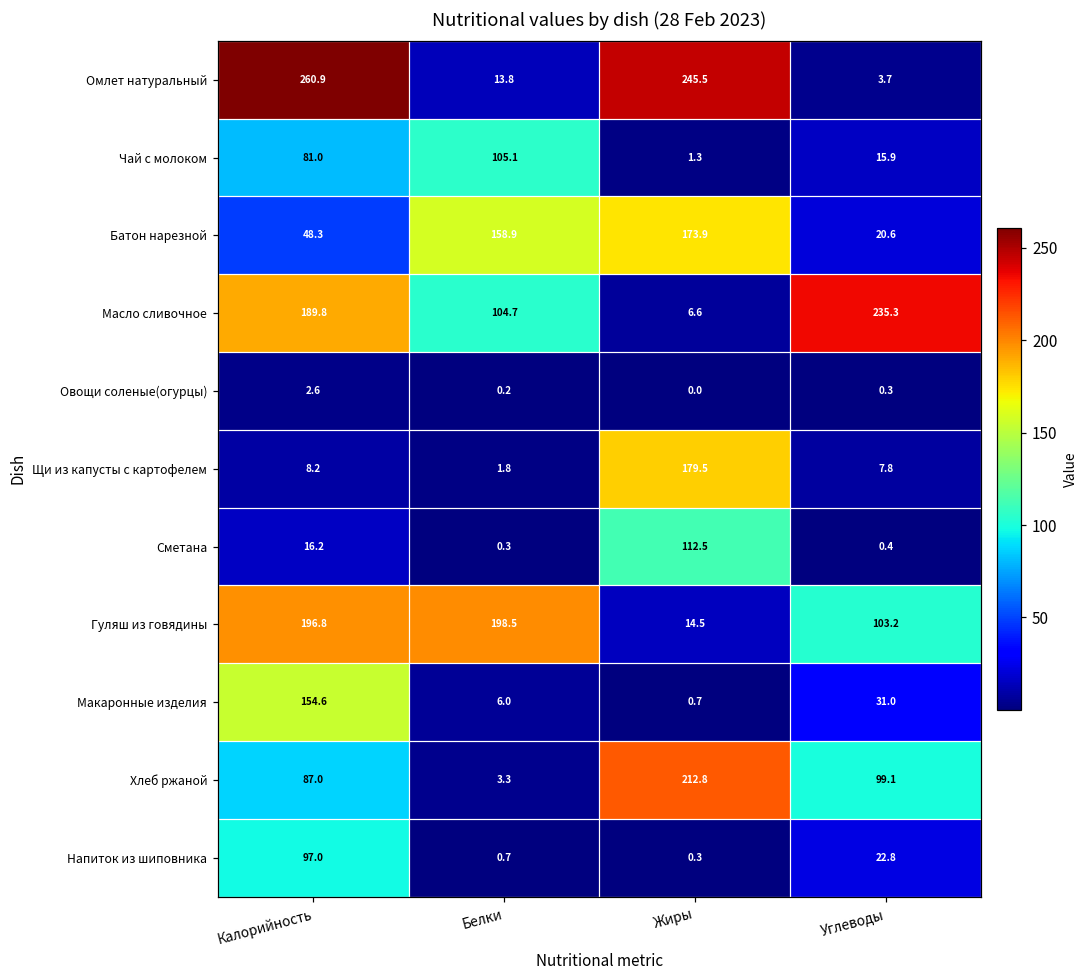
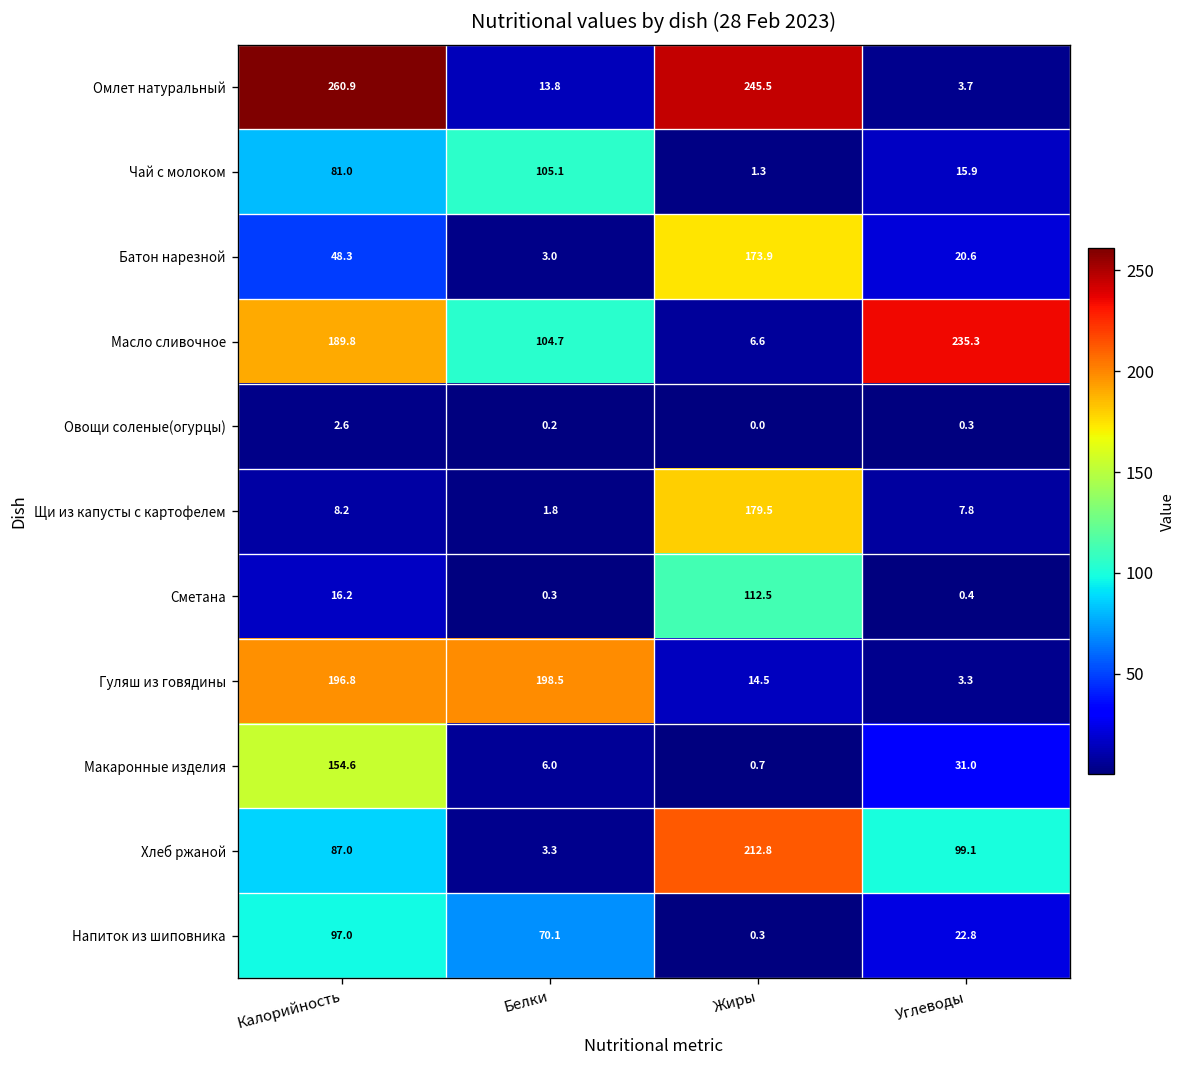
  {
    "Омлет натуральный": {
      "Калорийность": 260.9,
      "Белки": 13.8,
      "Жиры": 245.5,
      "Углеводы": 3.7
    },
    "Чай с молоком": {
      "Калорийность": 81.0,
      "Белки": 105.1,
      "Жиры": 1.3,
      "Углеводы": 15.9
    },
    "Батон нарезной": {
      "Калорийность": 48.3,
-     "Белки": 158.9,
+     "Белки": 3.0,
      "Жиры": 173.9,
      "Углеводы": 20.6
    },
    "Масло сливочное": {
      "Калорийность": 189.8,
      "Белки": 104.7,
      "Жиры": 6.6,
      "Углеводы": 235.3
    },
    "Овощи соленые(огурцы)": {
      "Калорийность": 2.6,
      "Белки": 0.2,
      "Жиры": 0.0,
      "Углеводы": 0.3
    },
    "Щи из капусты с картофелем": {
      "Калорийность": 8.2,
      "Белки": 1.8,
      "Жиры": 179.5,
      "Углеводы": 7.8
    },
    "Сметана": {
      "Калорийность": 16.2,
      "Белки": 0.3,
      "Жиры": 112.5,
      "Углеводы": 0.4
    },
    "Гуляш из говядины": {
      "Калорийность": 196.8,
      "Белки": 198.5,
      "Жиры": 14.5,
-     "Углеводы": 103.2
+     "Углеводы": 3.3
    },
    "Макаронные изделия": {
      "Калорийность": 154.6,
      "Белки": 6.0,
      "Жиры": 0.7,
      "Углеводы": 31.0
    },
    "Хлеб ржаной": {
      "Калорийность": 87.0,
      "Белки": 3.3,
      "Жиры": 212.8,
      "Углеводы": 99.1
    },
    "Напиток из шиповника": {
      "Калорийность": 97.0,
-     "Белки": 0.7,
+     "Белки": 70.1,
      "Жиры": 0.3,
      "Углеводы": 22.8
    }
  }
